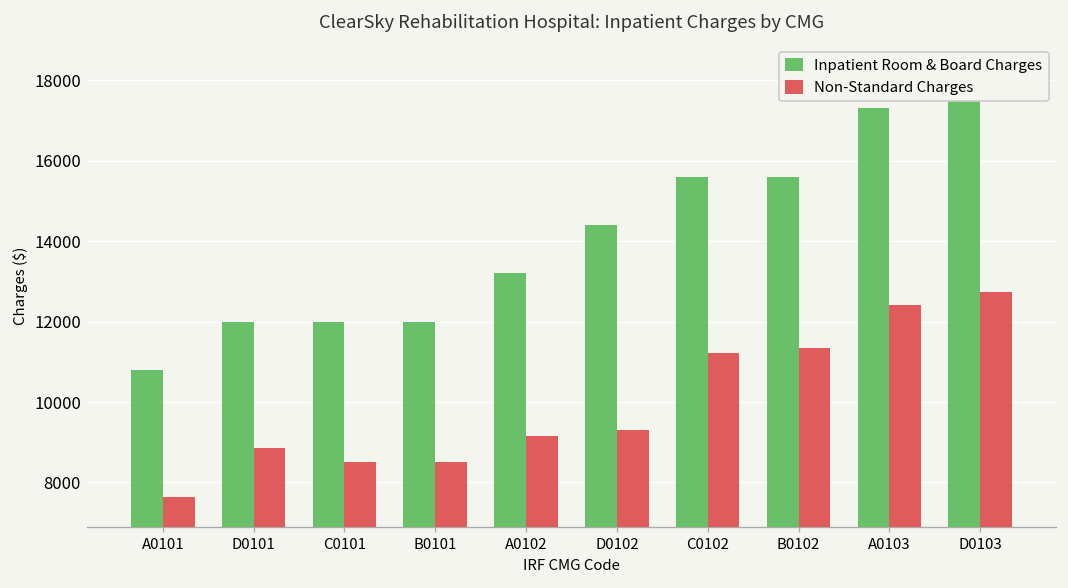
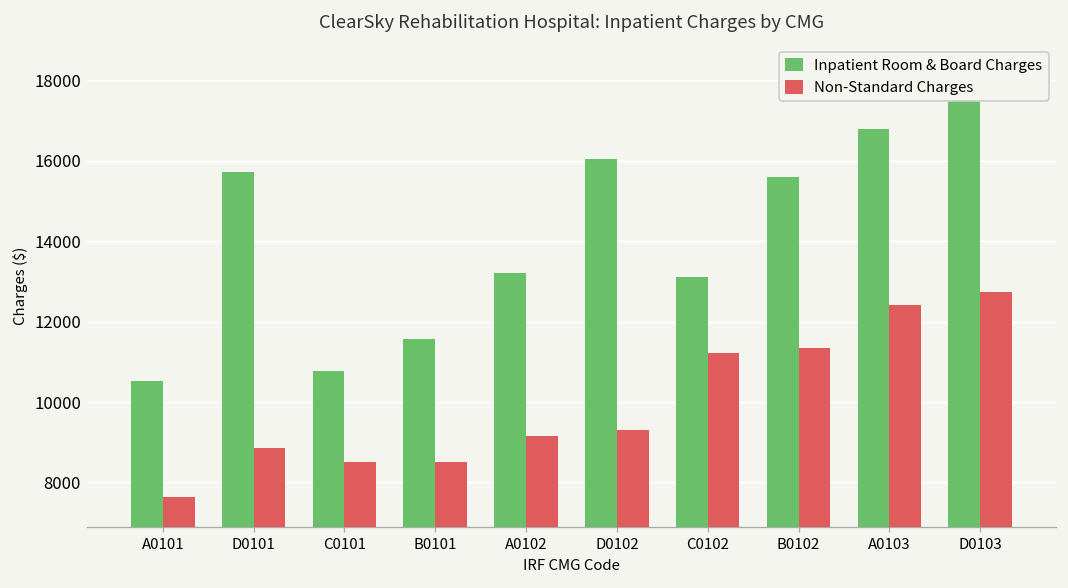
  {
    "Inpatient Room & Board Charges": {
-     "A0101": 10800,
-     "D0101": 12000,
-     "C0101": 12000,
-     "B0101": 12000,
+     "A0101": 10500,
+     "D0101": 15700,
+     "C0101": 10800,
+     "B0101": 11600,
      "A0102": 13200,
-     "D0102": 14400,
-     "C0102": 15600,
+     "D0102": 16000,
+     "C0102": 13100,
      "B0102": 15600,
-     "A0103": 17300
+     "A0103": 16800
    },
    "Non-Standard Charges": {
      "A0101": 7700,
      "D0101": 8900,
      "C0101": 8500,
      "B0101": 8500,
      "A0102": 9200,
      "D0102": 9300,
      "C0102": 11200,
      "B0102": 11300,
      "A0103": 12400,
      "D0103": 12800
    }
  }
